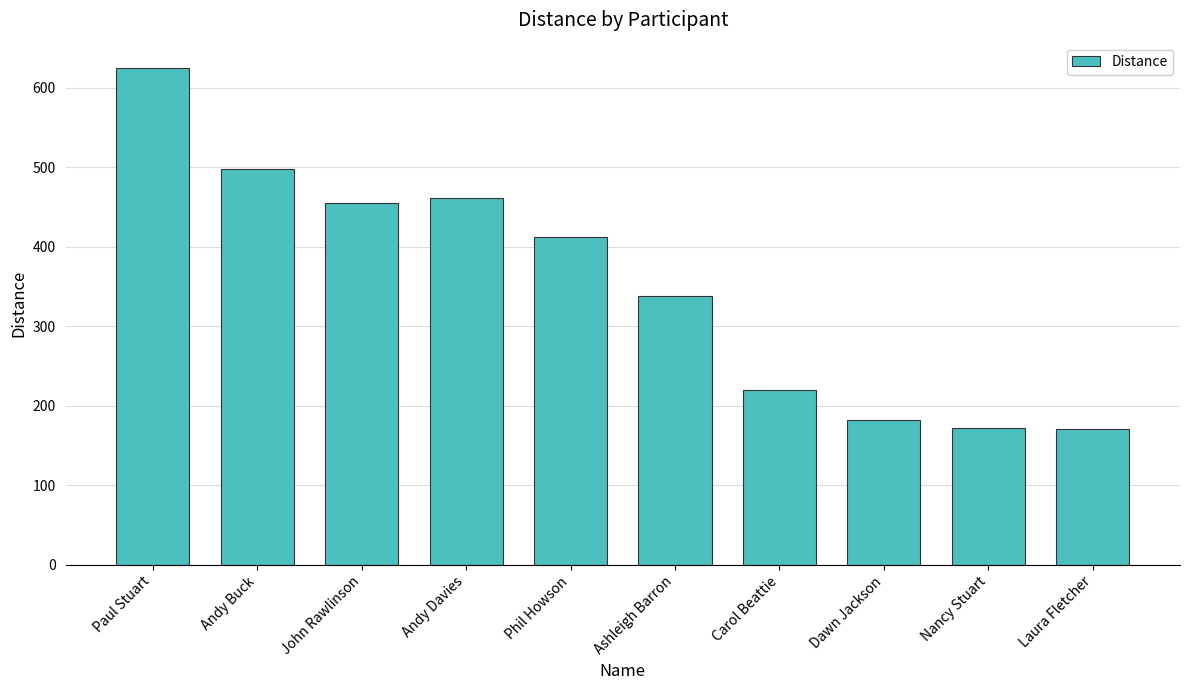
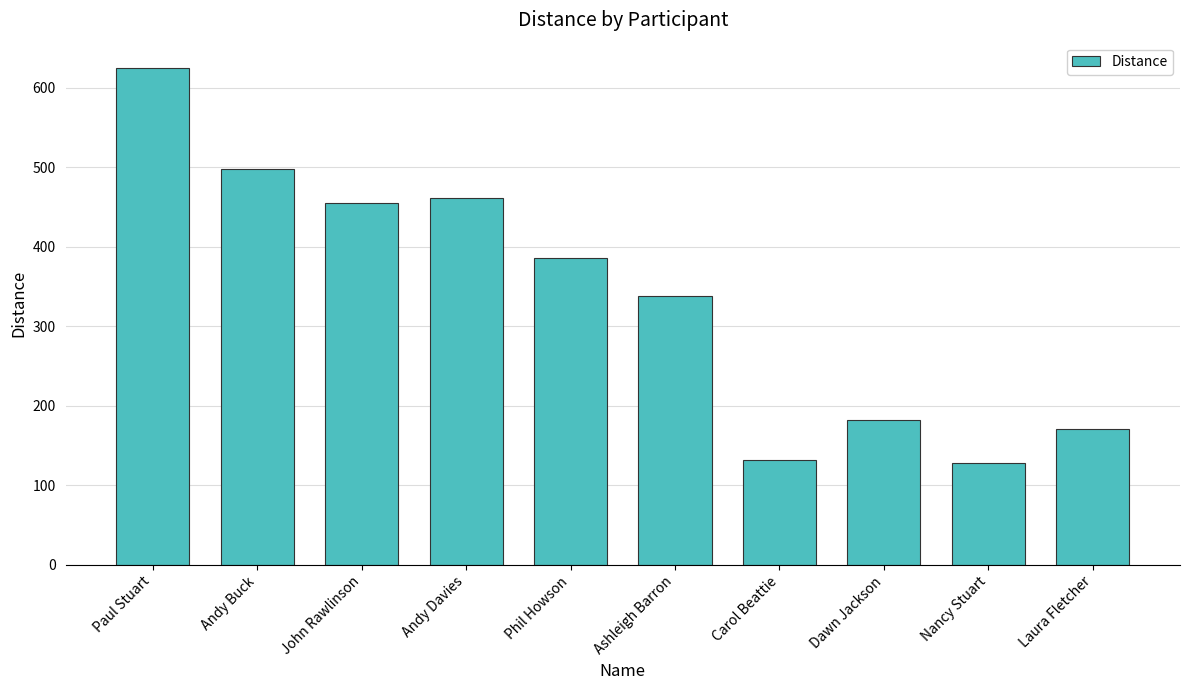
  {
    "Paul Stuart": 630,
    "Andy Buck": 500,
    "John Rawlinson": 450,
    "Andy Davies": 460,
-   "Phil Howson": 410,
+   "Phil Howson": 390,
    "Ashleigh Barron": 340,
-   "Carol Beattie": 220,
+   "Carol Beattie": 130,
    "Dawn Jackson": 180,
-   "Nancy Stuart": 170,
+   "Nancy Stuart": 130,
    "Laura Fletcher": 170
  }
